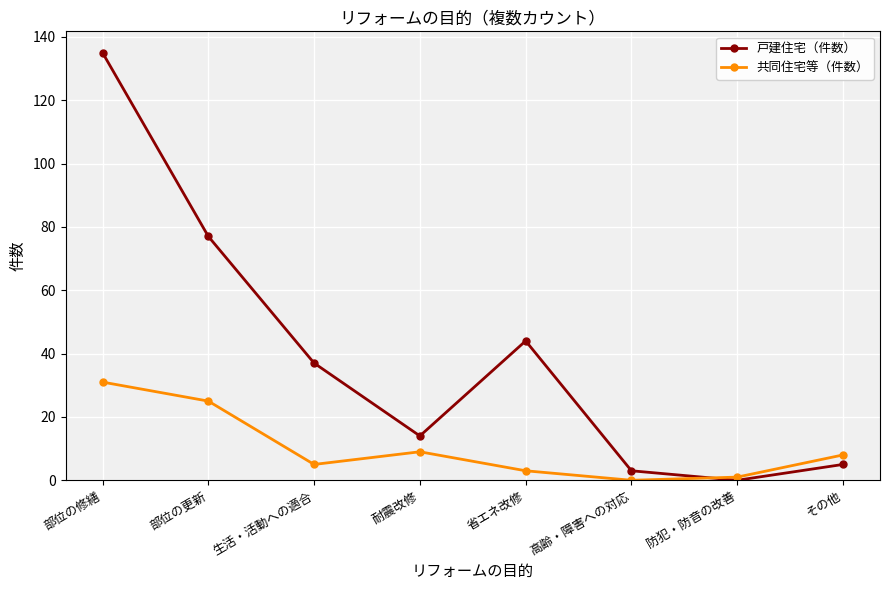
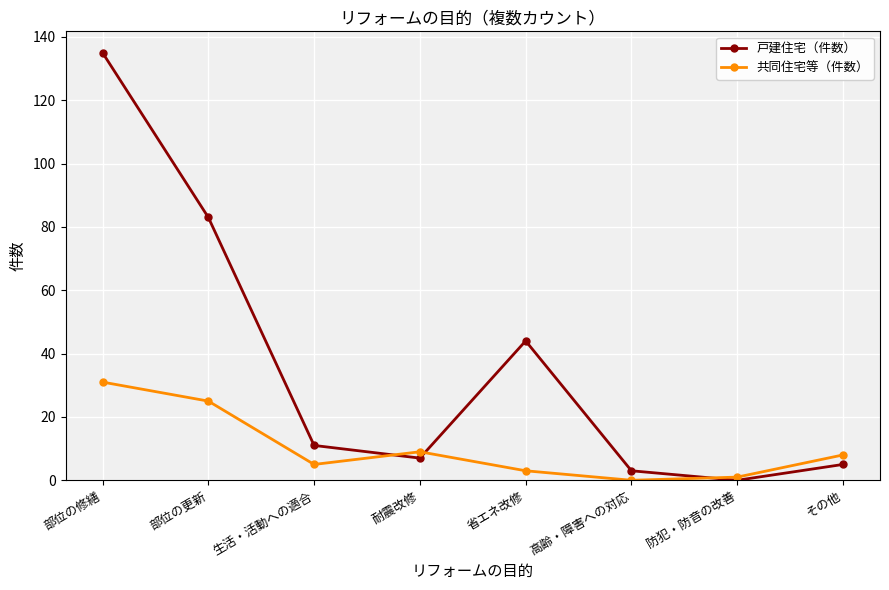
  {
    "戸建住宅（件数）": {
      "部位の修繕": 135,
-     "部位の更新": 77,
-     "生活・活動への適合": 37,
-     "耐震改修": 14,
+     "部位の更新": 83,
+     "生活・活動への適合": 11,
+     "耐震改修": 7,
      "省エネ改修": 44,
      "高齢・障害への対応": 3,
      "防犯・防音の改善": 0,
      "その他": 5
    },
    "共同住宅等（件数）": {
      "部位の修繕": 31,
      "部位の更新": 25,
      "生活・活動への適合": 5,
      "耐震改修": 9,
      "省エネ改修": 3,
      "高齢・障害への対応": 0,
      "防犯・防音の改善": 1,
      "その他": 8
    }
  }
